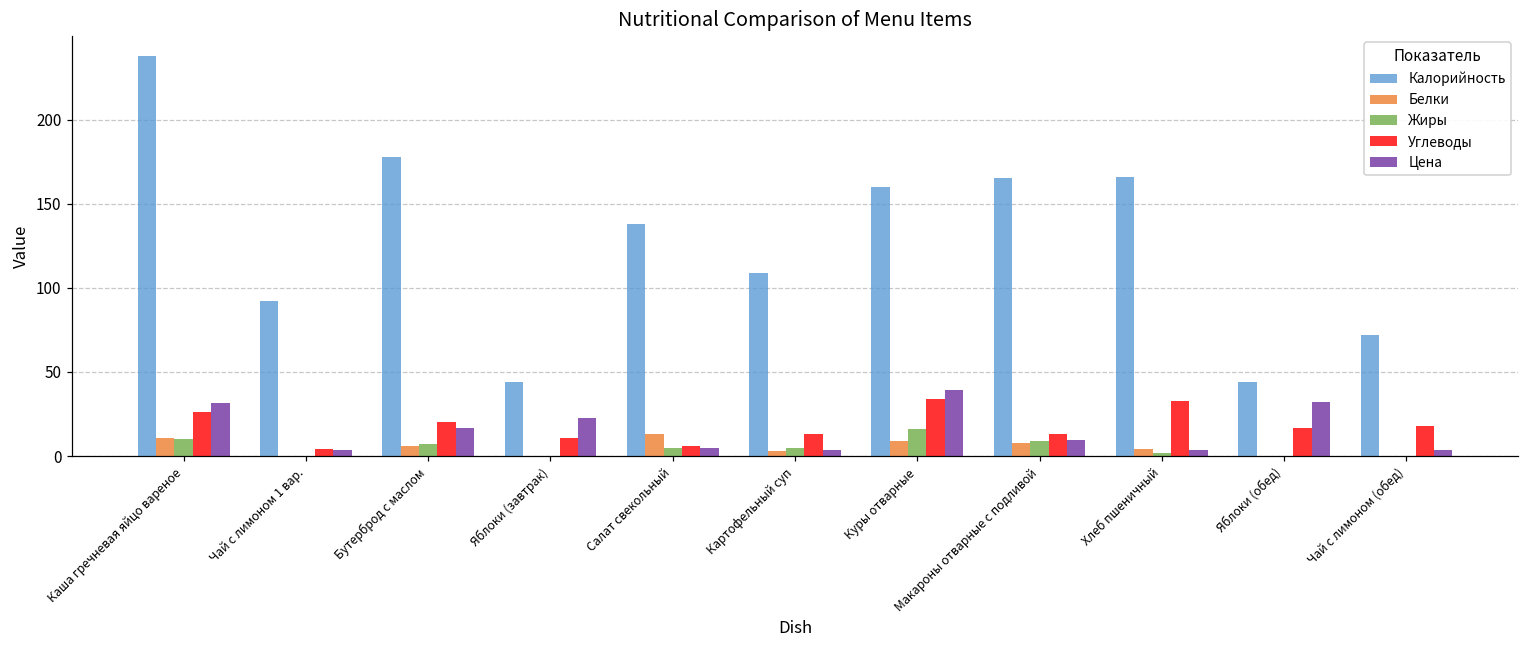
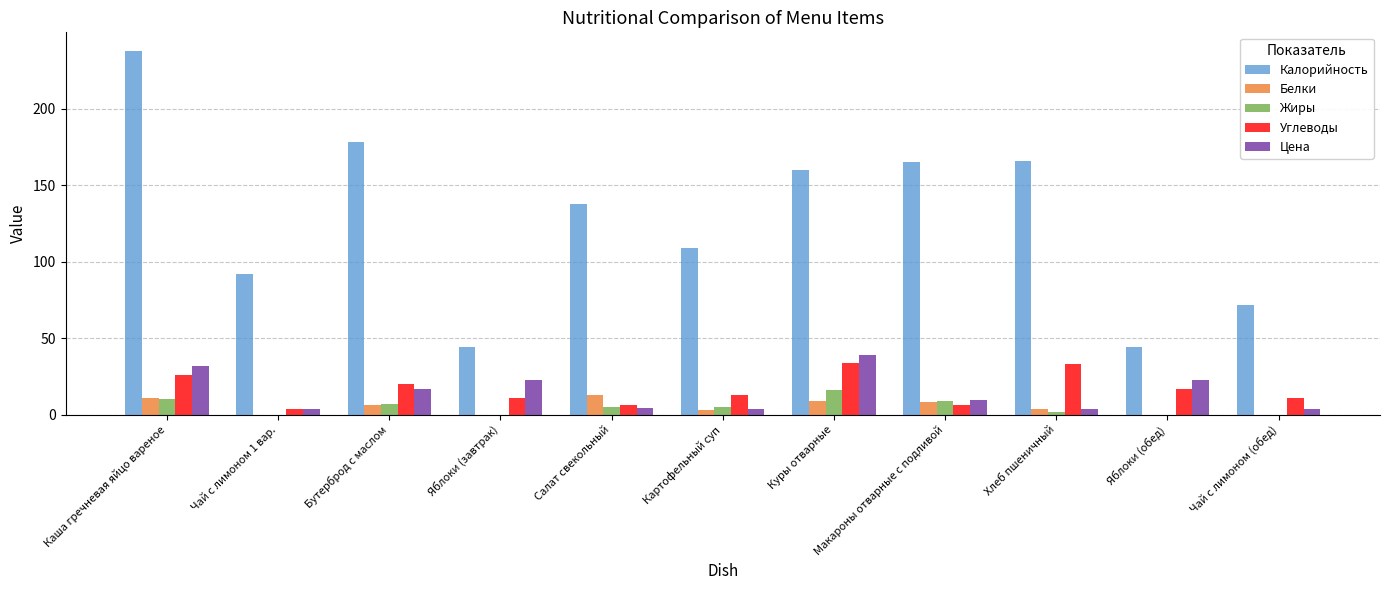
  {
    "Калорийность": {
      "Каша гречневая яйцо вареное": 238,
      "Чай с лимоном 1 вар.": 92,
      "Бутерброд с маслом": 178,
      "Яблоки (завтрак)": 44,
      "Салат свекольный": 138,
      "Картофельный суп": 109,
      "Куры отварные": 160,
      "Макароны отварные с подливой": 165,
      "Хлеб пшеничный": 166,
      "Яблоки (обед)": 44,
      "Чай с лимоном (обед)": 72
    },
    "Белки": {
      "Каша гречневая яйцо вареное": 11,
      "Чай с лимоном 1 вар.": 0,
      "Бутерброд с маслом": 6,
      "Яблоки (завтрак)": 0,
      "Салат свекольный": 13,
      "Картофельный суп": 3,
      "Куры отварные": 9,
      "Макароны отварные с подливой": 8,
      "Хлеб пшеничный": 4,
      "Яблоки (обед)": 0,
      "Чай с лимоном (обед)": 0
    },
    "Жиры": {
      "Каша гречневая яйцо вареное": 10,
      "Чай с лимоном 1 вар.": 0,
      "Бутерброд с маслом": 7,
      "Яблоки (завтрак)": 0,
      "Салат свекольный": 5,
      "Картофельный суп": 5,
      "Куры отварные": 16,
      "Макароны отварные с подливой": 9,
      "Хлеб пшеничный": 2,
      "Яблоки (обед)": 0,
      "Чай с лимоном (обед)": 0
    },
    "Углеводы": {
      "Каша гречневая яйцо вареное": 26,
      "Чай с лимоном 1 вар.": 4,
      "Бутерброд с маслом": 20,
      "Яблоки (завтрак)": 11,
      "Салат свекольный": 6,
      "Картофельный суп": 13,
      "Куры отварные": 34,
-     "Макароны отварные с подливой": 13,
+     "Макароны отварные с подливой": 6,
      "Хлеб пшеничный": 33,
      "Яблоки (обед)": 17,
-     "Чай с лимоном (обед)": 18
+     "Чай с лимоном (обед)": 11
    },
    "Цена": {
      "Каша гречневая яйцо вареное": 32,
      "Чай с лимоном 1 вар.": 4,
      "Бутерброд с маслом": 17,
      "Яблоки (завтрак)": 23,
      "Салат свекольный": 5,
      "Картофельный суп": 4,
      "Куры отварные": 39,
      "Макароны отварные с подливой": 10,
      "Хлеб пшеничный": 4,
-     "Яблоки (обед)": 32,
+     "Яблоки (обед)": 23,
      "Чай с лимоном (обед)": 4
    }
  }
